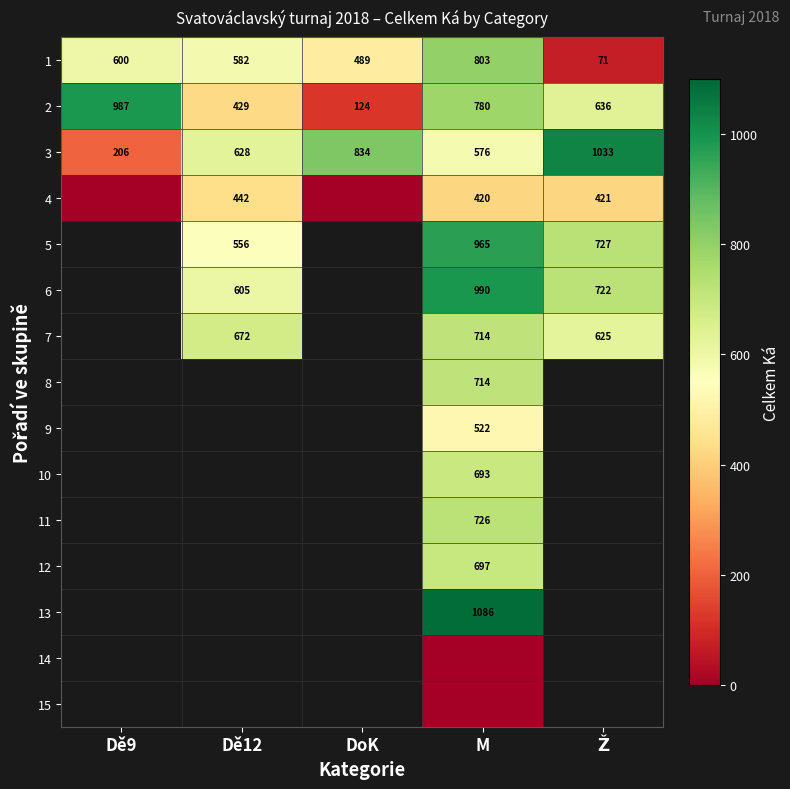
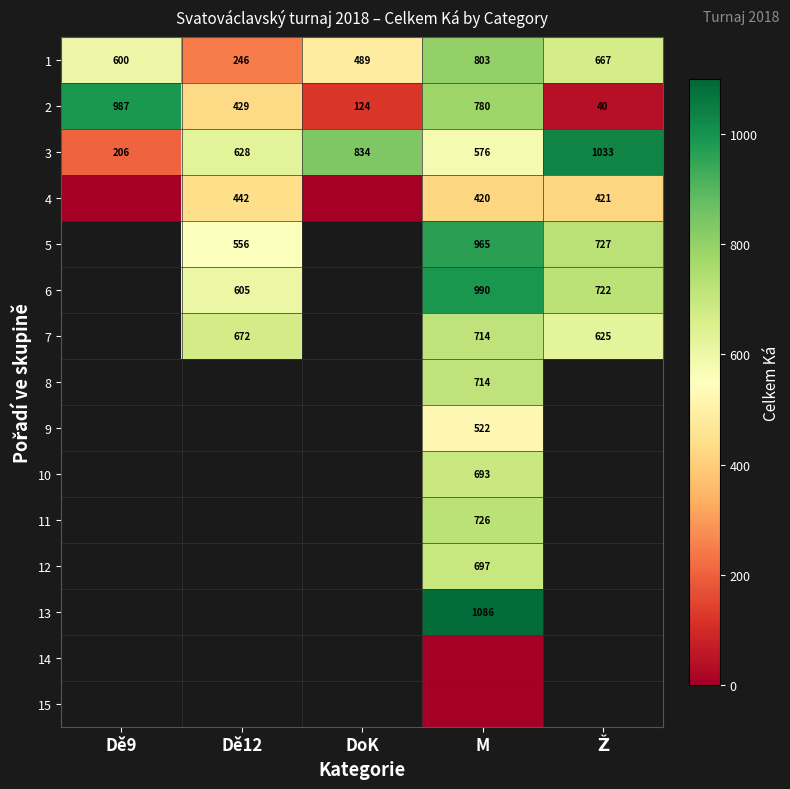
  {
    "1": {
      "Dě9": 600,
-     "Dě12": 582,
+     "Dě12": 246,
      "DoK": 489,
      "M": 803,
-     "Ž": 71
+     "Ž": 667
    },
    "2": {
      "Dě9": 987,
      "Dě12": 429,
      "DoK": 124,
      "M": 780,
-     "Ž": 636
+     "Ž": 40
    },
    "3": {
      "Dě9": 206,
      "Dě12": 628,
      "DoK": 834,
      "M": 576,
      "Ž": 1033
    },
    "4": {
      "Dě12": 442,
      "M": 420,
      "Ž": 421
    },
    "5": {
      "Dě12": 556,
      "M": 965,
      "Ž": 727
    },
    "6": {
      "Dě12": 605,
      "M": 990,
      "Ž": 722
    },
    "7": {
      "Dě12": 672,
      "M": 714,
      "Ž": 625
    },
    "8": {
      "M": 714
    },
    "9": {
      "M": 522
    },
    "10": {
      "M": 693
    },
    "11": {
      "M": 726
    },
    "12": {
      "M": 697
    },
    "13": {
      "M": 1086
    }
  }
